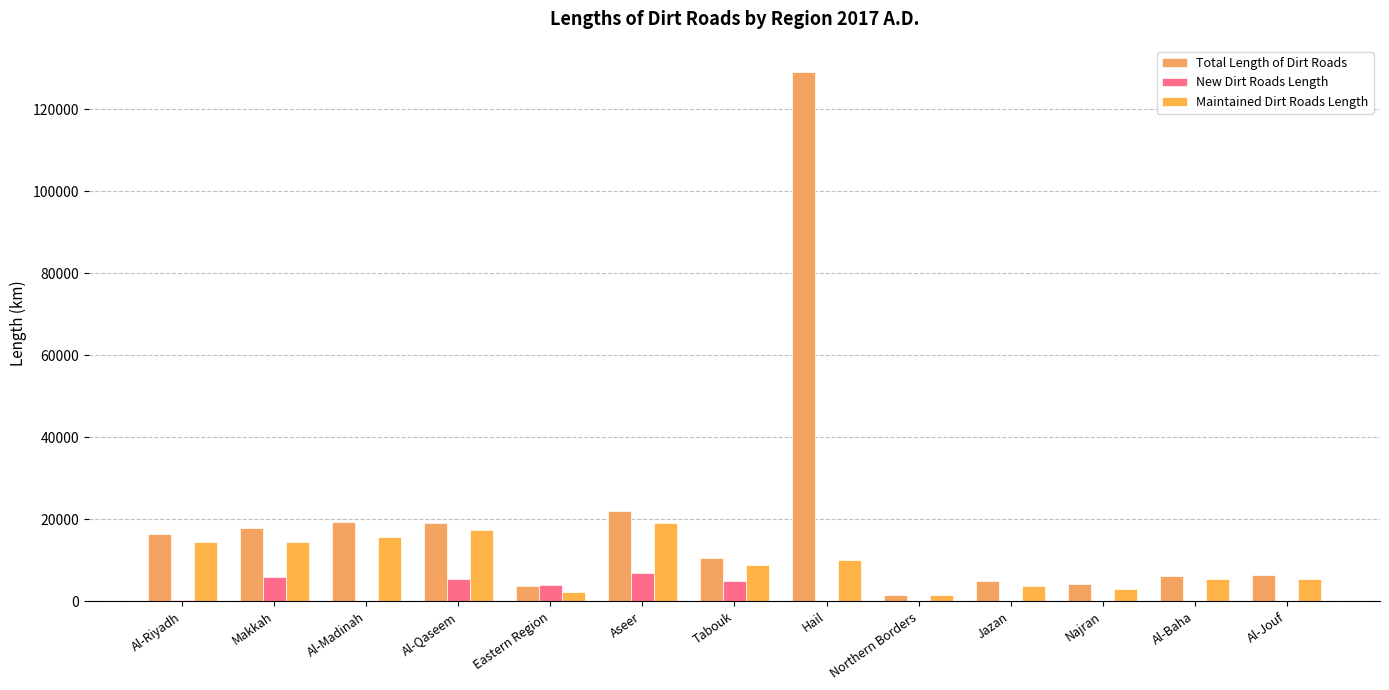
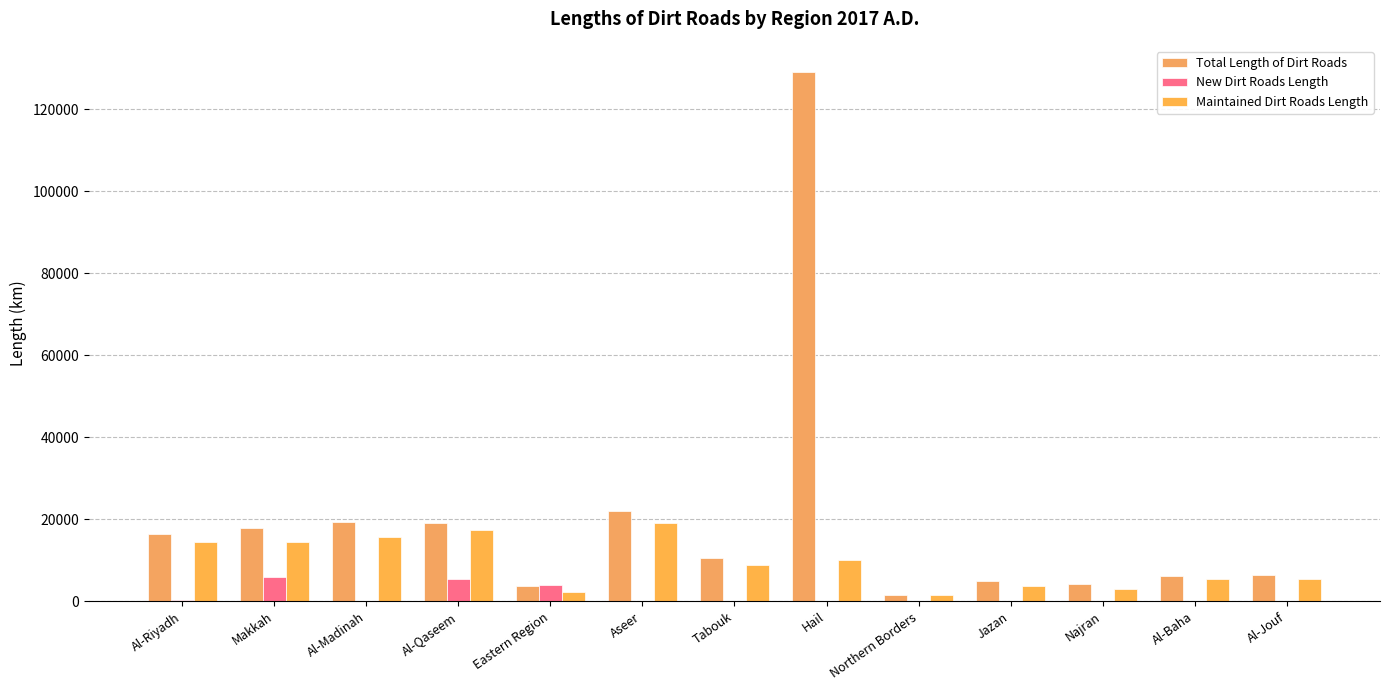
  {
    "New Dirt Roads Length": {
      "Makkah": 6000,
      "Al-Qaseem": 5000,
      "Eastern Region": 4000,
-     "Aseer": 7000,
-     "Tabouk": 5000,
+     "Aseer": 0,
+     "Tabouk": 0,
      "Jazan": 0,
      "Al-Jouf": 0
    }
  }
